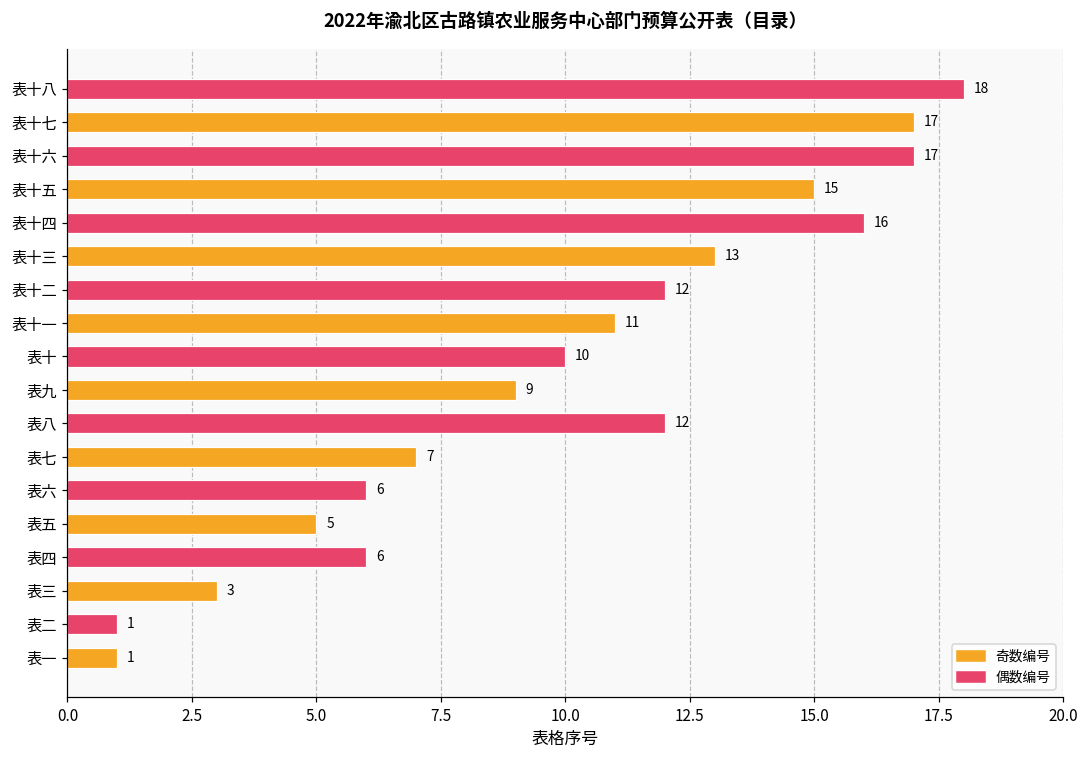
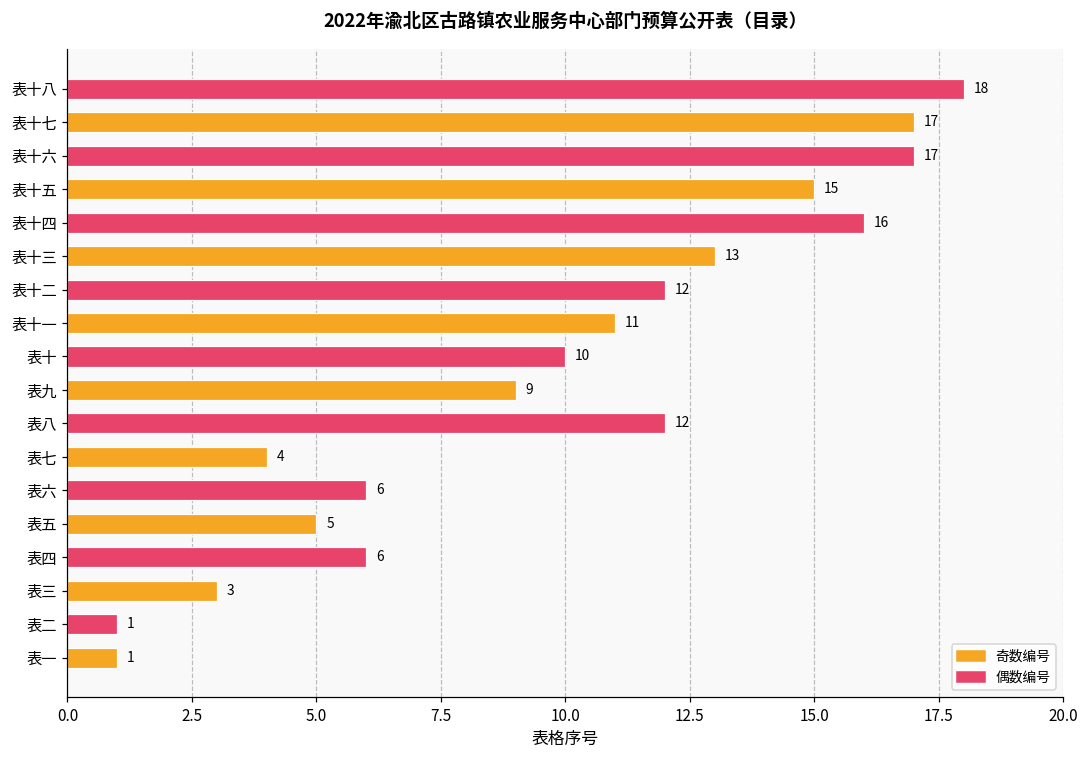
  {
    "表十八": 18,
    "表十七": 17,
    "表十六": 17,
    "表十五": 15,
    "表十四": 16,
    "表十三": 13,
    "表十二": 12,
    "表十一": 11,
    "表十": 10,
    "表九": 9,
    "表八": 12,
-   "表七": 7,
+   "表七": 4,
    "表六": 6,
    "表五": 5,
    "表四": 6,
    "表三": 3,
    "表二": 1,
    "表一": 1
  }
